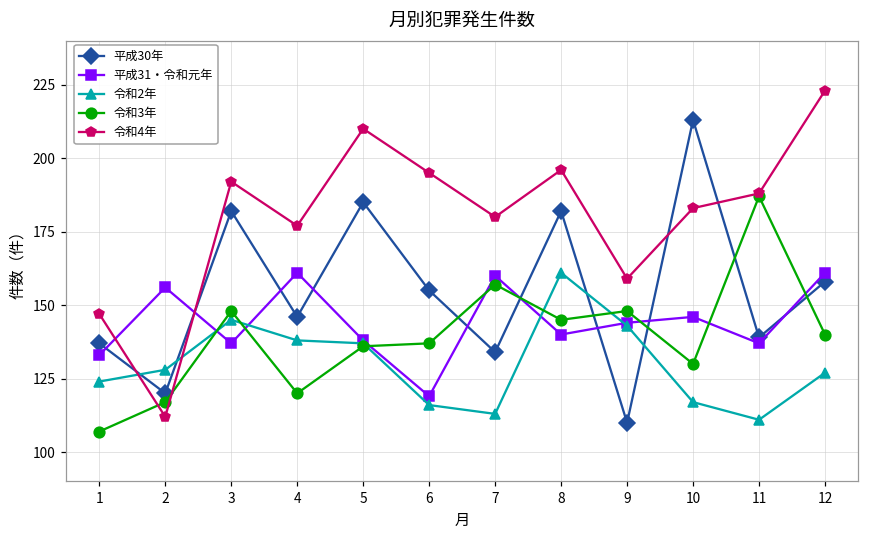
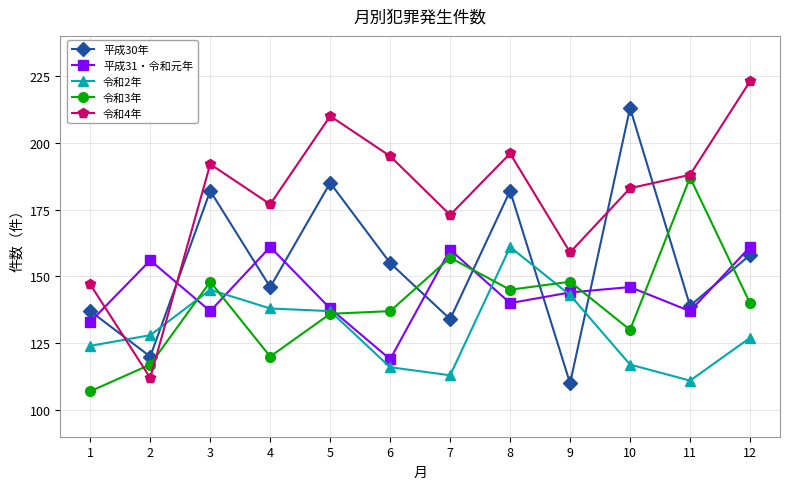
  {
    "平成30年": {
      "1": 137,
      "2": 120,
      "3": 182,
      "4": 146,
      "5": 185,
      "6": 155,
      "7": 134,
      "8": 182,
      "9": 110,
      "10": 213,
      "11": 139,
      "12": 158
    },
    "平成31・令和元年": {
      "1": 133,
      "2": 156,
      "3": 137,
      "4": 161,
      "5": 138,
      "6": 119,
      "7": 160,
      "8": 140,
      "9": 144,
      "10": 146,
      "11": 137,
      "12": 161
    },
    "令和2年": {
      "1": 124,
      "2": 128,
      "3": 145,
      "4": 138,
      "5": 137,
      "6": 116,
      "7": 113,
      "8": 161,
      "9": 143,
      "10": 117,
      "11": 111,
      "12": 127
    },
    "令和3年": {
      "1": 107,
      "2": 117,
      "3": 148,
      "4": 120,
      "5": 136,
      "6": 137,
      "7": 157,
      "8": 145,
      "9": 148,
      "10": 130,
      "11": 187,
      "12": 140
    },
    "令和4年": {
      "1": 147,
      "2": 112,
      "3": 192,
      "4": 177,
      "5": 210,
      "6": 195,
-     "7": 180,
+     "7": 173,
      "8": 196,
      "9": 159,
      "10": 183,
      "11": 188,
      "12": 223
    }
  }
